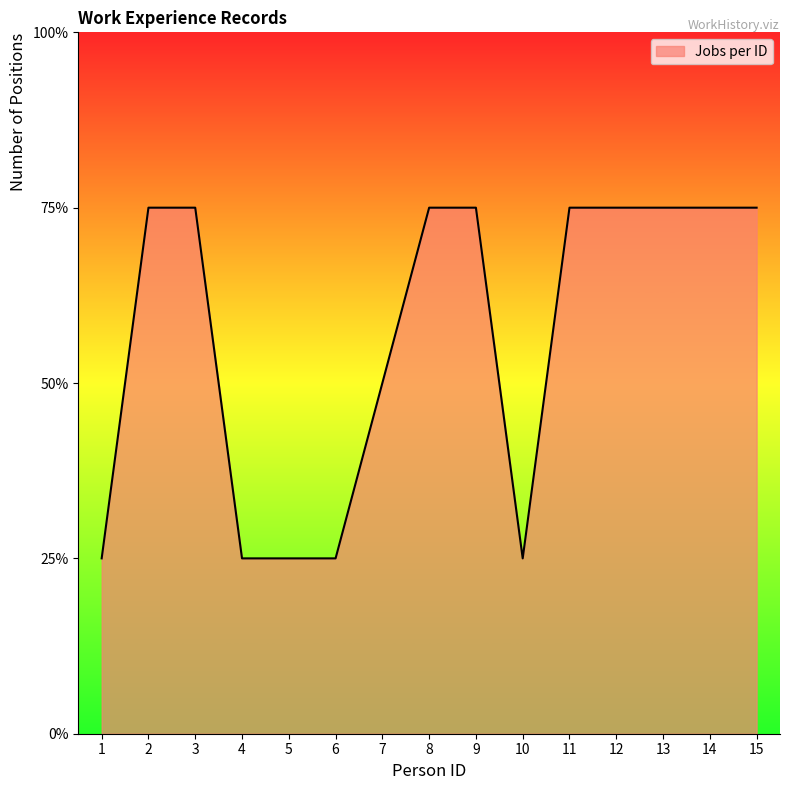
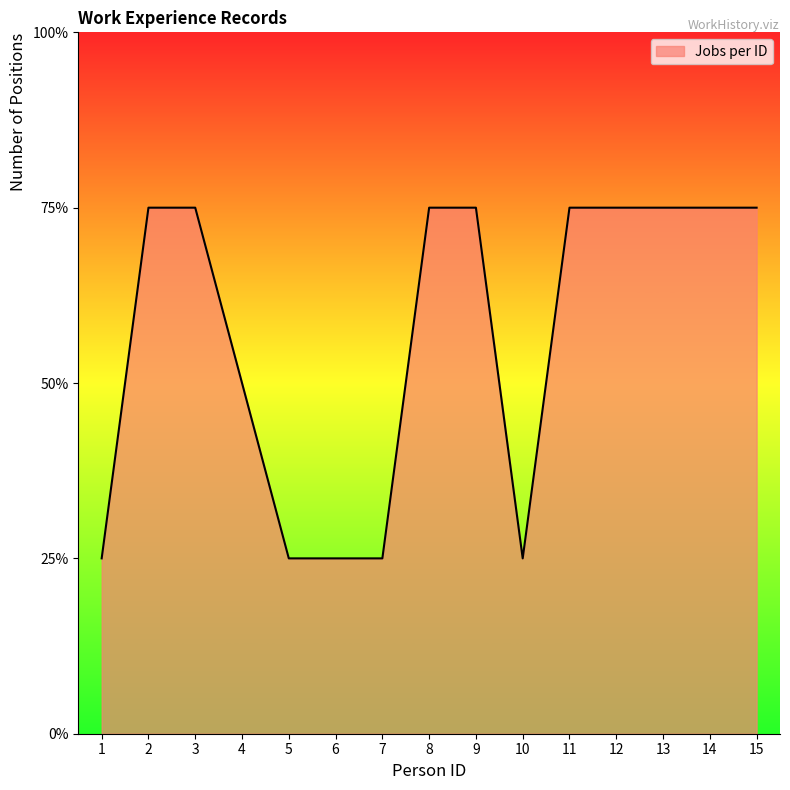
  {
    "1": "25%",
    "2": "75%",
    "3": "75%",
-   "4": "25%",
+   "4": "50%",
    "5": "25%",
    "6": "25%",
-   "7": "50%",
+   "7": "25%",
    "8": "75%",
    "9": "75%",
    "10": "25%",
    "11": "75%",
    "12": "75%",
    "13": "75%",
    "14": "75%",
    "15": "75%"
  }
